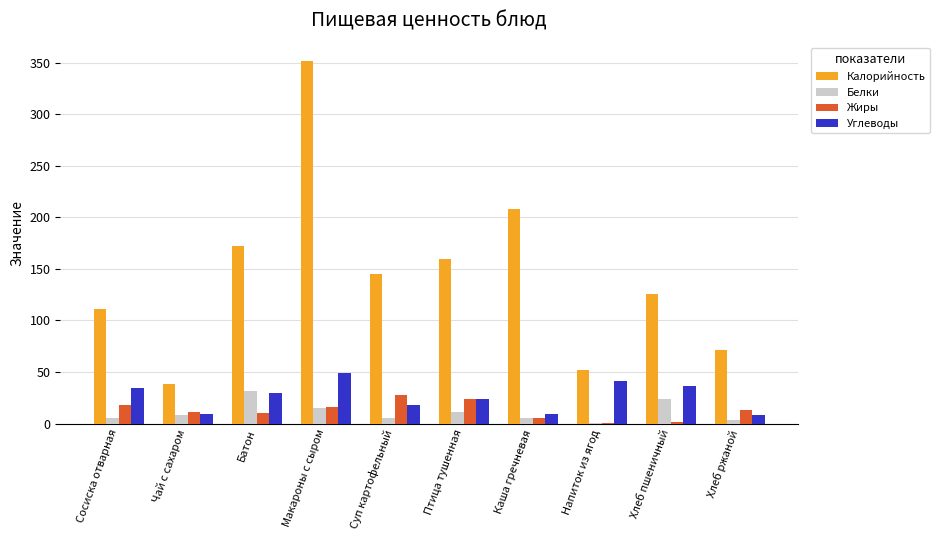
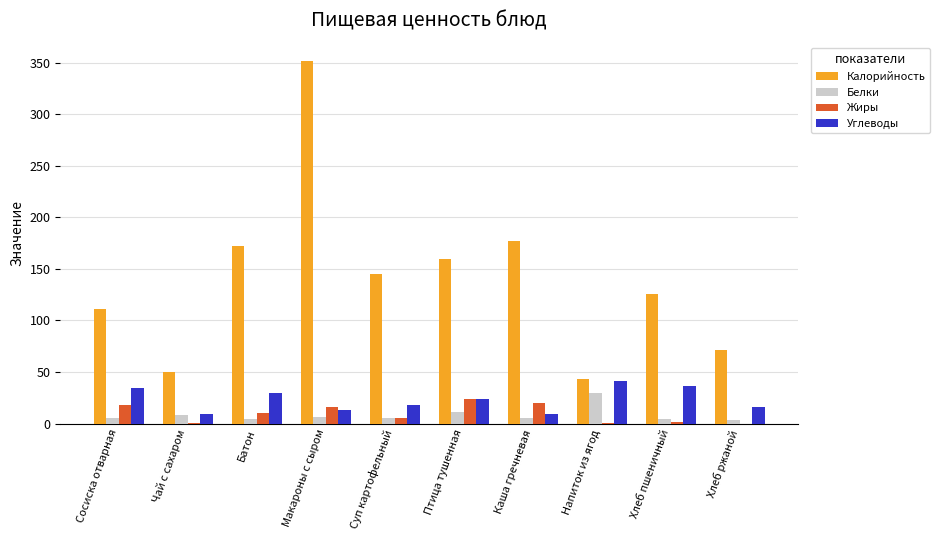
  {
    "Калорийность": {
      "Сосиска отварная": 111,
-     "Чай с сахаром": 38,
+     "Чай с сахаром": 50,
      "Батон": 172,
      "Макароны с сыром": 352,
      "Суп картофельный": 145,
      "Птица тушенная": 160,
-     "Каша гречневая": 208,
-     "Напиток из ягод": 52,
+     "Каша гречневая": 177,
+     "Напиток из ягод": 43,
      "Хлеб пшеничный": 126,
      "Хлеб ржаной": 71
    },
    "Белки": {
      "Сосиска отварная": 5,
      "Чай с сахаром": 9,
-     "Батон": 31,
-     "Макароны с сыром": 15,
+     "Батон": 5,
+     "Макароны с сыром": 6,
      "Суп картофельный": 5,
      "Птица тушенная": 11,
      "Каша гречневая": 5,
-     "Напиток из ягод": 0,
-     "Хлеб пшеничный": 24,
+     "Напиток из ягод": 30,
+     "Хлеб пшеничный": 4,
      "Хлеб ржаной": 4
    },
    "Жиры": {
      "Сосиска отварная": 18,
-     "Чай с сахаром": 11,
+     "Чай с сахаром": 0,
      "Батон": 10,
      "Макароны с сыром": 16,
-     "Суп картофельный": 27,
+     "Суп картофельный": 5,
      "Птица тушенная": 24,
-     "Каша гречневая": 6,
-     "Хлеб ржаной": 13
+     "Каша гречневая": 20,
+     "Хлеб ржаной": 0
    },
    "Углеводы": {
      "Сосиска отварная": 35,
      "Чай с сахаром": 9,
      "Батон": 30,
-     "Макароны с сыром": 49,
+     "Макароны с сыром": 13,
      "Суп картофельный": 18,
      "Птица тушенная": 24,
      "Каша гречневая": 9,
      "Напиток из ягод": 41,
      "Хлеб пшеничный": 36,
-     "Хлеб ржаной": 8
+     "Хлеб ржаной": 16
    }
  }
